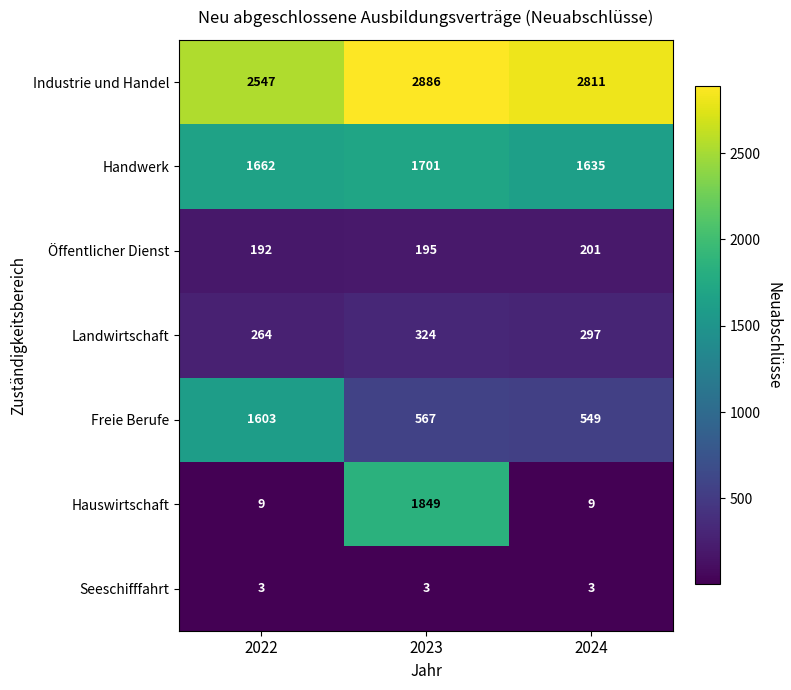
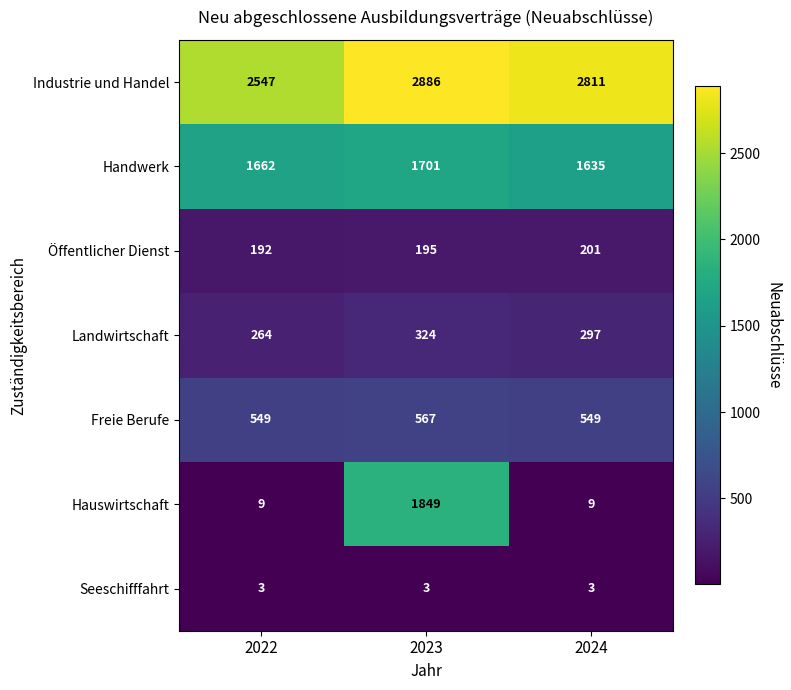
  {
    "Industrie und Handel": {
      "2022": 2547,
      "2023": 2886,
      "2024": 2811
    },
    "Handwerk": {
      "2022": 1662,
      "2023": 1701,
      "2024": 1635
    },
    "Öffentlicher Dienst": {
      "2022": 192,
      "2023": 195,
      "2024": 201
    },
    "Landwirtschaft": {
      "2022": 264,
      "2023": 324,
      "2024": 297
    },
    "Freie Berufe": {
-     "2022": 1603,
+     "2022": 549,
      "2023": 567,
      "2024": 549
    },
    "Hauswirtschaft": {
      "2022": 9,
      "2023": 1849,
      "2024": 9
    },
    "Seeschifffahrt": {
      "2022": 3,
      "2023": 3,
      "2024": 3
    }
  }
